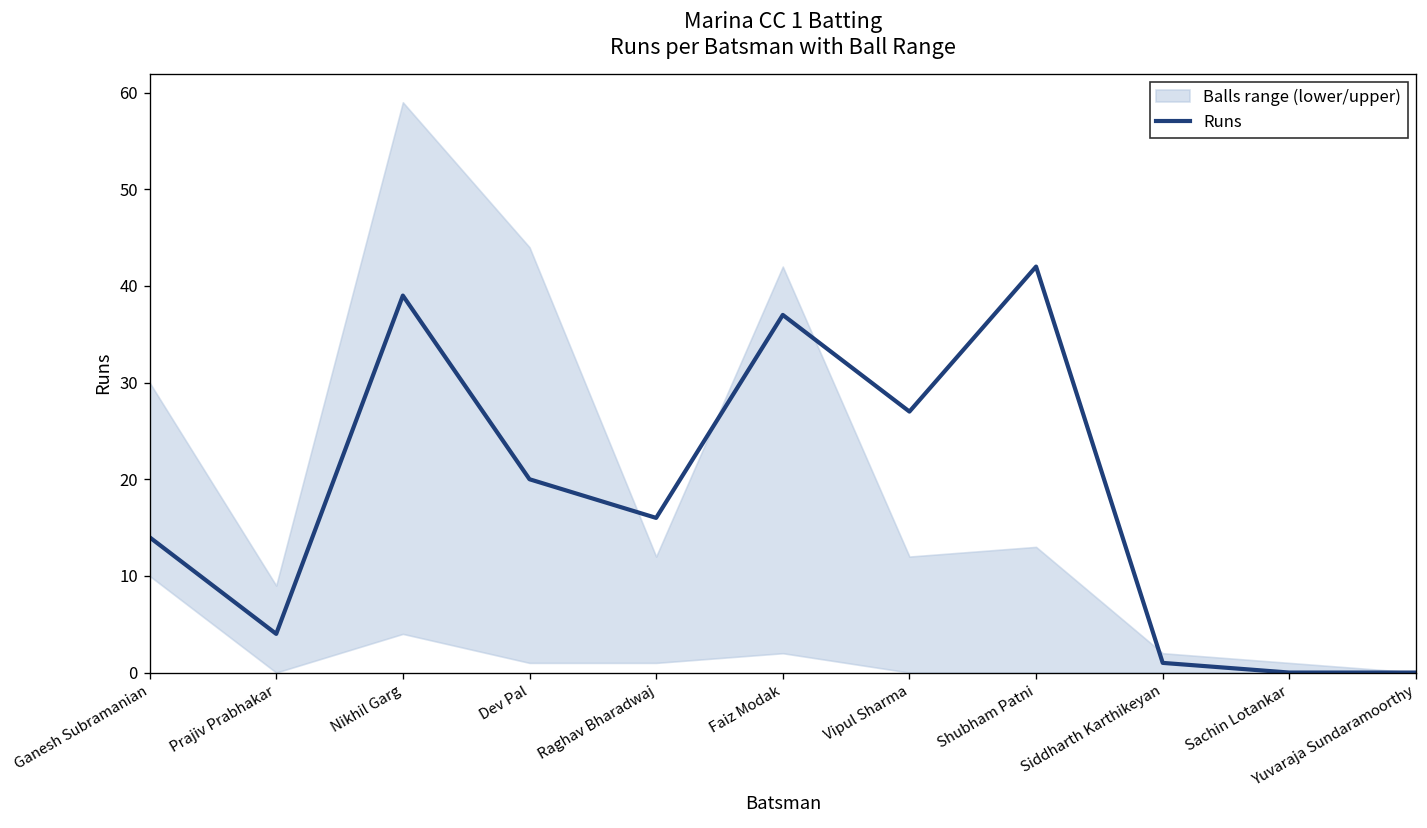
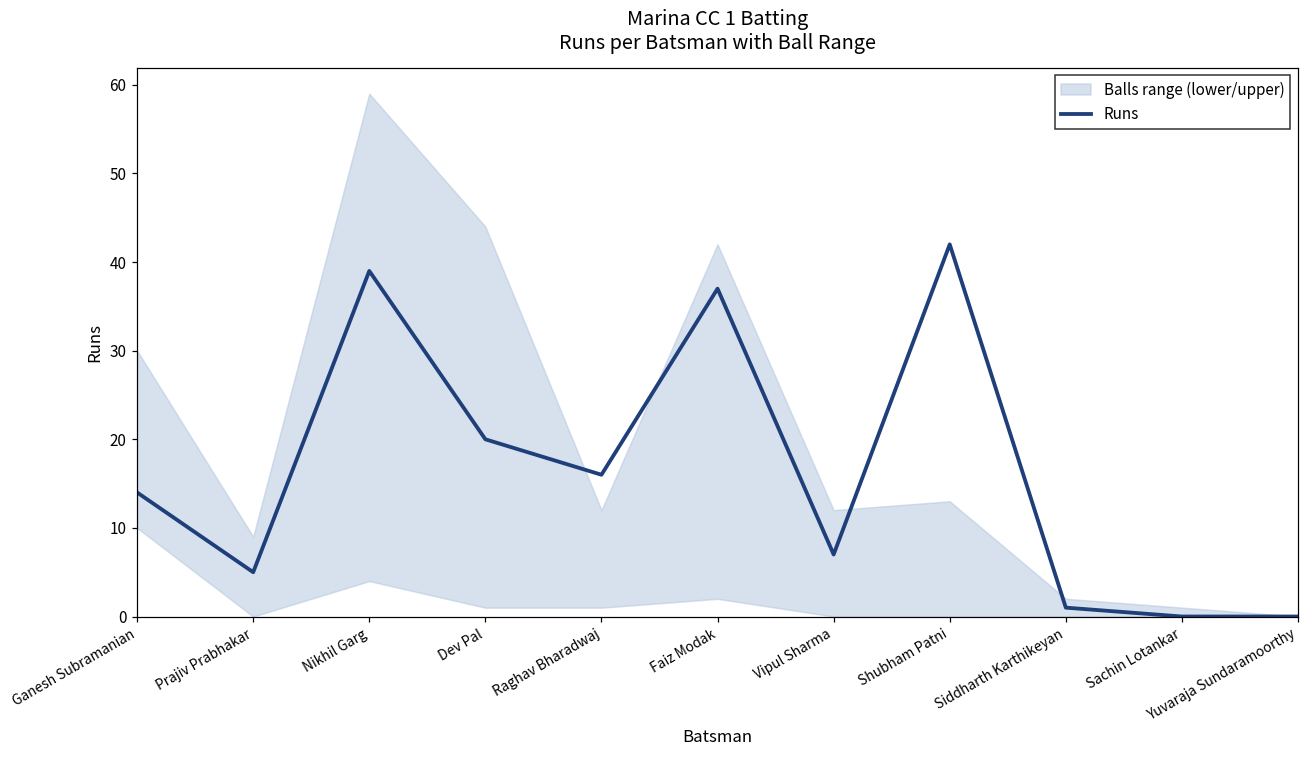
  {
    "Runs": {
      "Ganesh Subramanian": 14,
-     "Prajiv Prabhakar": 4,
+     "Prajiv Prabhakar": 5,
      "Nikhil Garg": 39,
      "Dev Pal": 20,
      "Raghav Bharadwaj": 16,
      "Faiz Modak": 37,
-     "Vipul Sharma": 27,
+     "Vipul Sharma": 7,
      "Shubham Patni": 42,
      "Siddharth Karthikeyan": 1,
      "Sachin Lotankar": 0
    }
  }
